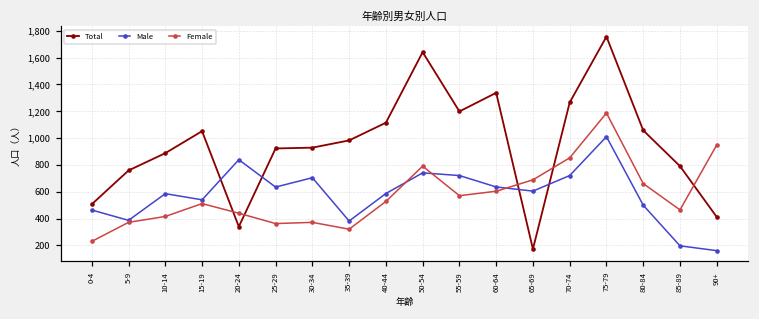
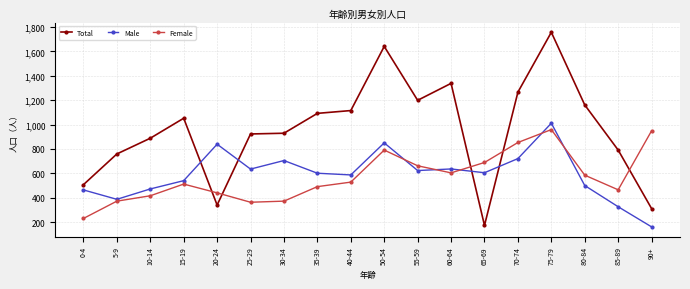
  {
    "Total": {
      "0-4": "510",
      "5-9": "760",
      "10-14": "890",
      "15-19": "1,050",
      "20-24": "340",
      "25-29": "920",
      "30-34": "930",
-     "35-39": "980",
+     "35-39": "1,090",
      "40-44": "1,120",
      "50-54": "1,640",
      "55-59": "1,200",
      "60-64": "1,340",
      "65-69": "170",
      "70-74": "1,270",
      "75-79": "1,760",
-     "80-84": "1,060",
+     "80-84": "1,160",
      "85-89": "790",
-     "90+": "410"
+     "90+": "310"
    },
    "Male": {
      "0-4": "460",
-     "10-14": "590",
+     "10-14": "470",
      "15-19": "540",
      "20-24": "840",
      "25-29": "640",
      "30-34": "710",
-     "35-39": "380",
+     "35-39": "600",
      "40-44": "590",
-     "50-54": "740",
-     "55-59": "720",
+     "50-54": "850",
+     "55-59": "620",
      "60-64": "640",
      "65-69": "610",
      "70-74": "720",
      "75-79": "1,010",
      "80-84": "500",
-     "85-89": "200",
+     "85-89": "330",
      "90+": "160"
    },
    "Female": {
      "0-4": "230",
      "10-14": "420",
      "15-19": "510",
      "20-24": "440",
      "25-29": "360",
      "30-34": "370",
-     "35-39": "320",
+     "35-39": "490",
      "40-44": "530",
      "50-54": "790",
-     "55-59": "570",
+     "55-59": "660",
      "60-64": "600",
      "65-69": "690",
      "70-74": "850",
-     "75-79": "1,190",
-     "80-84": "660",
+     "75-79": "960",
+     "80-84": "590",
      "85-89": "470",
      "90+": "950"
    }
  }
